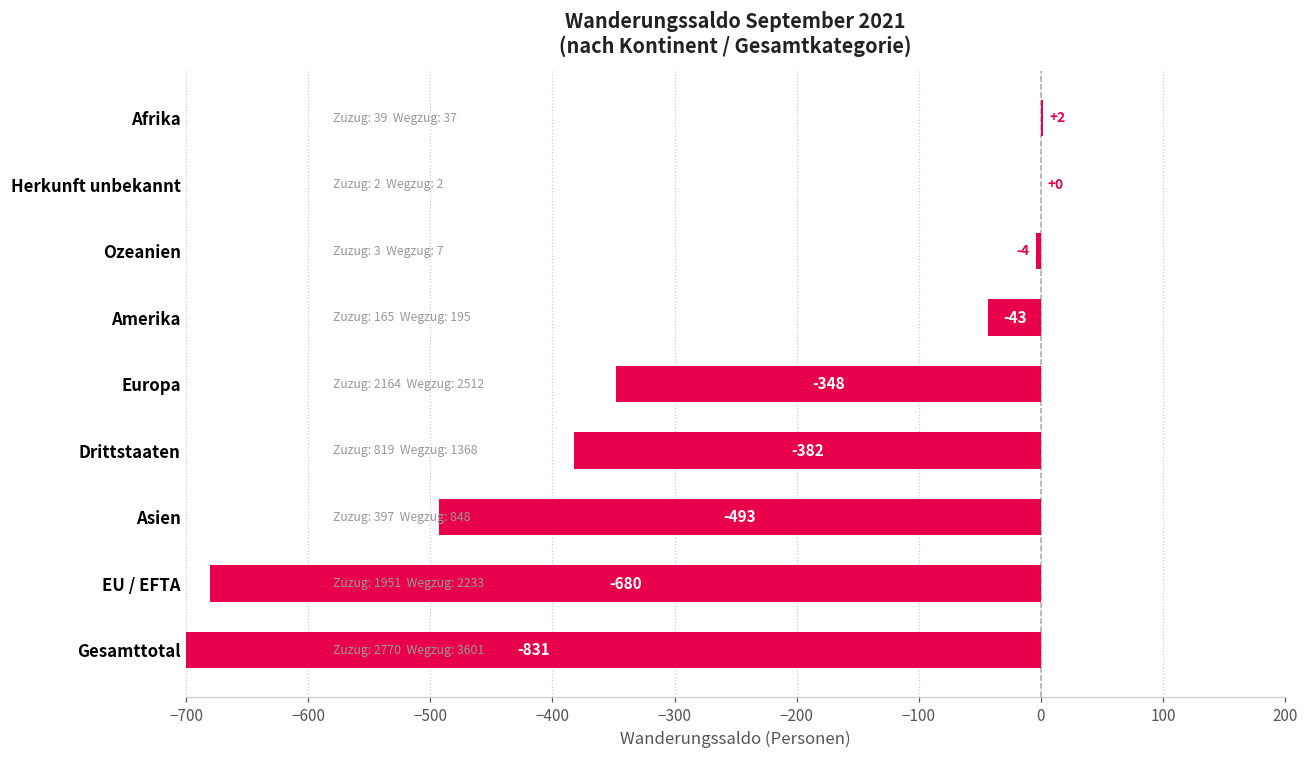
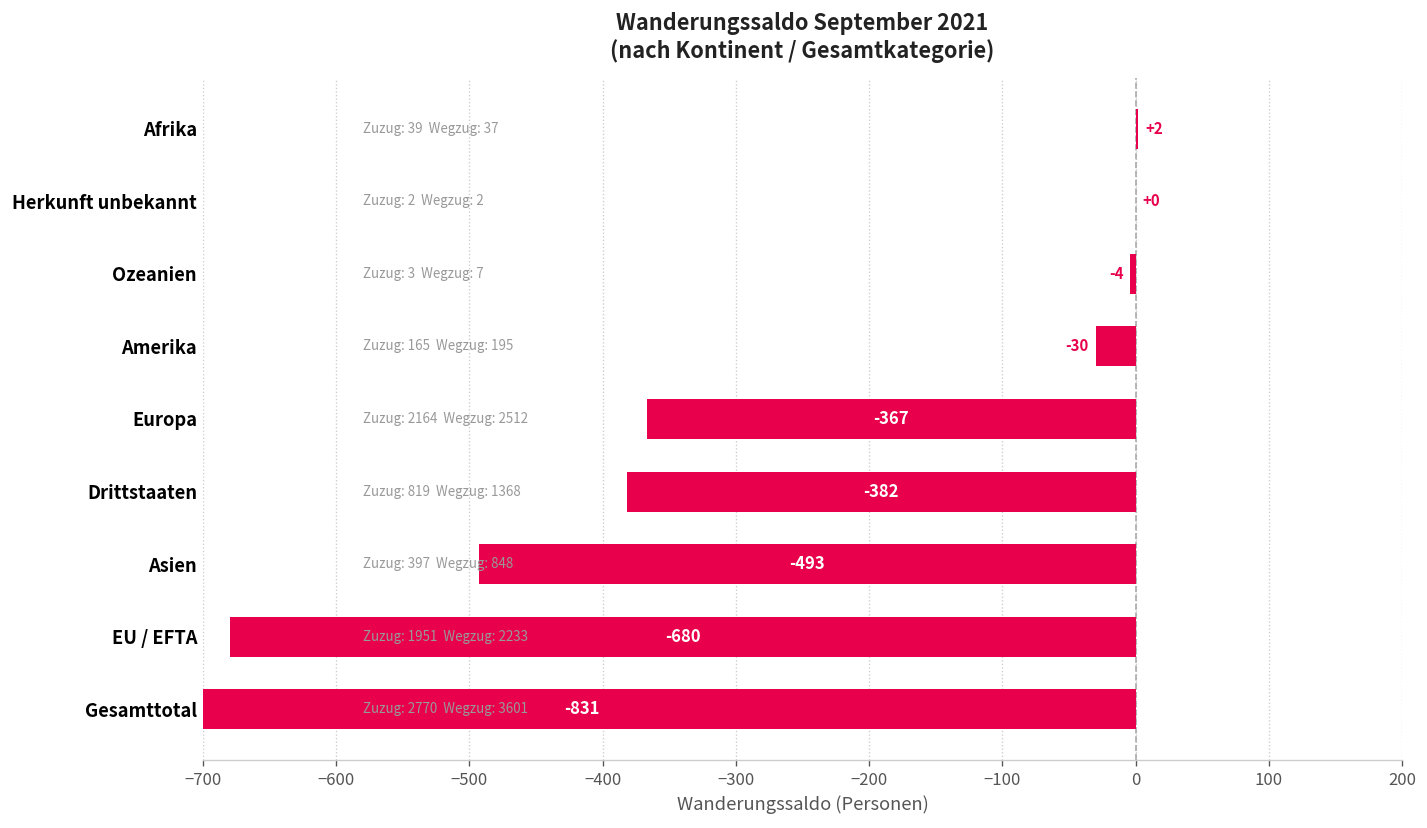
  {
    "Afrika": "+2",
    "Herkunft unbekannt": "+0",
    "Ozeanien": "-4",
-   "Amerika": "-43",
-   "Europa": "-348",
+   "Amerika": "-30",
+   "Europa": "-367",
    "Drittstaaten": "-382",
    "Asien": "-493",
    "EU / EFTA": "-680"
  }
